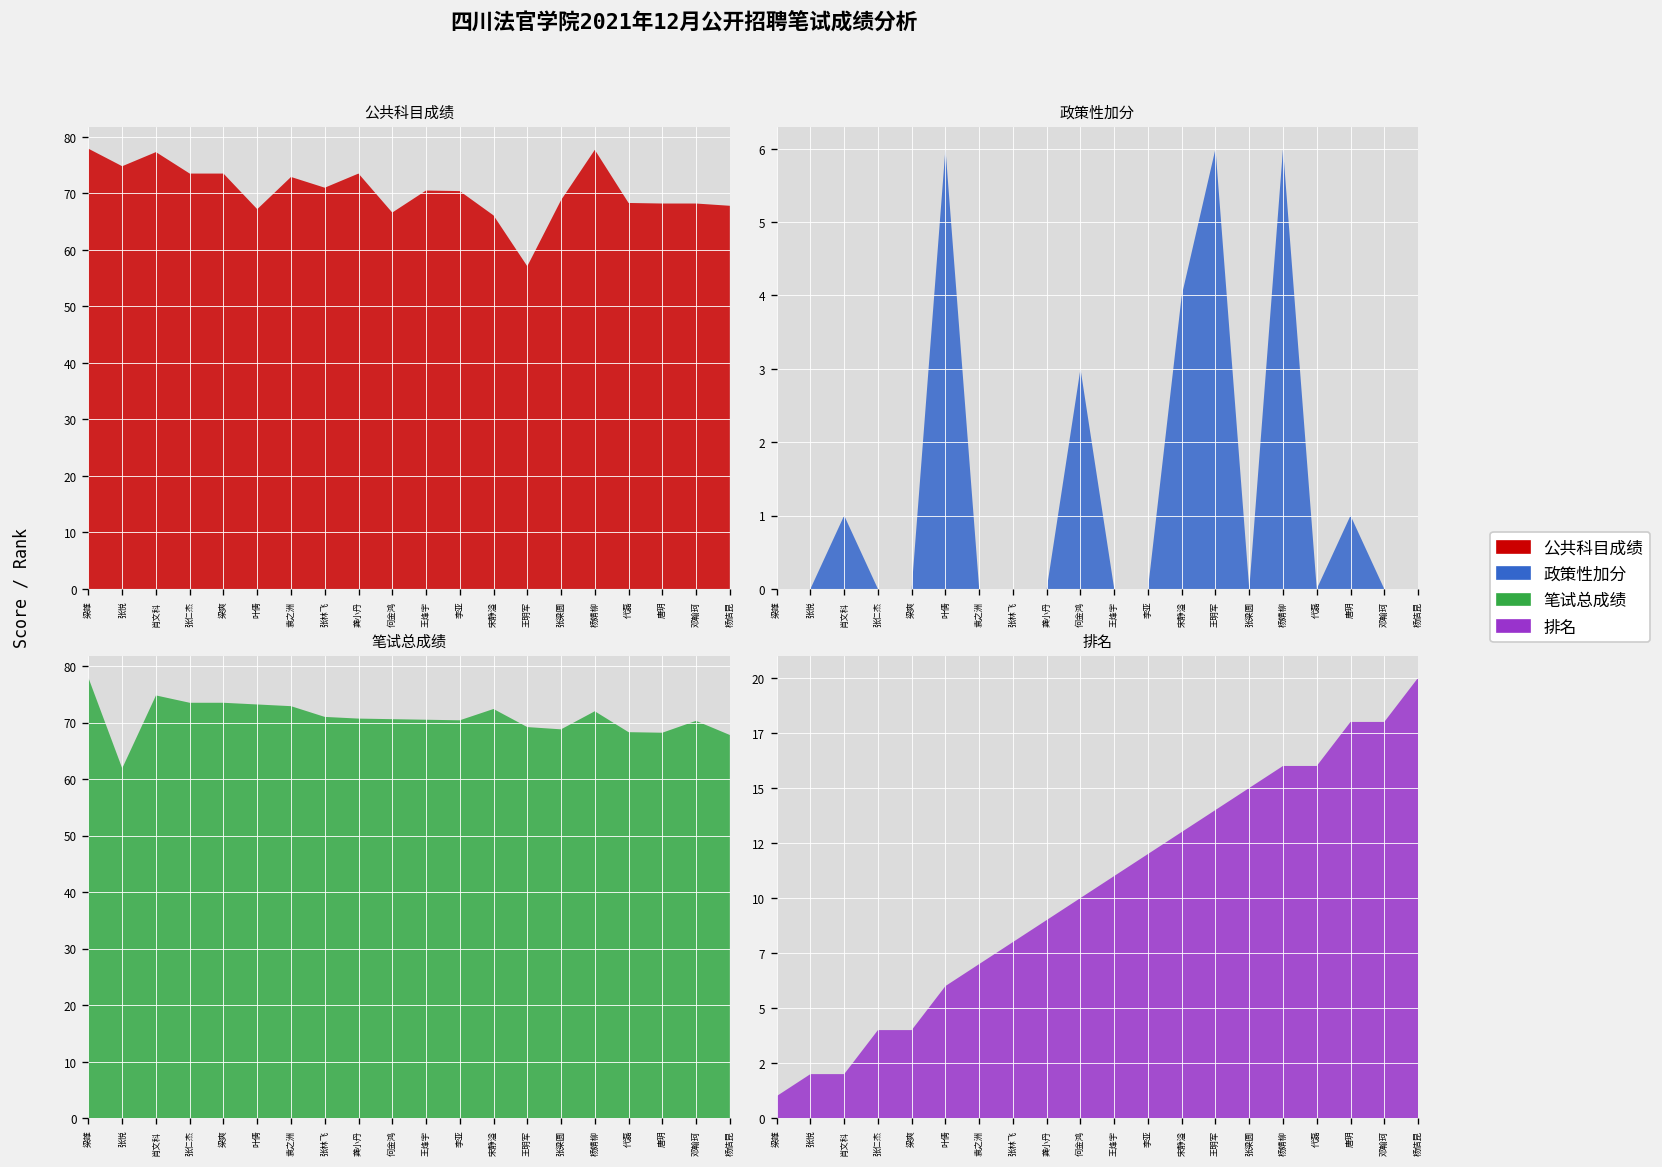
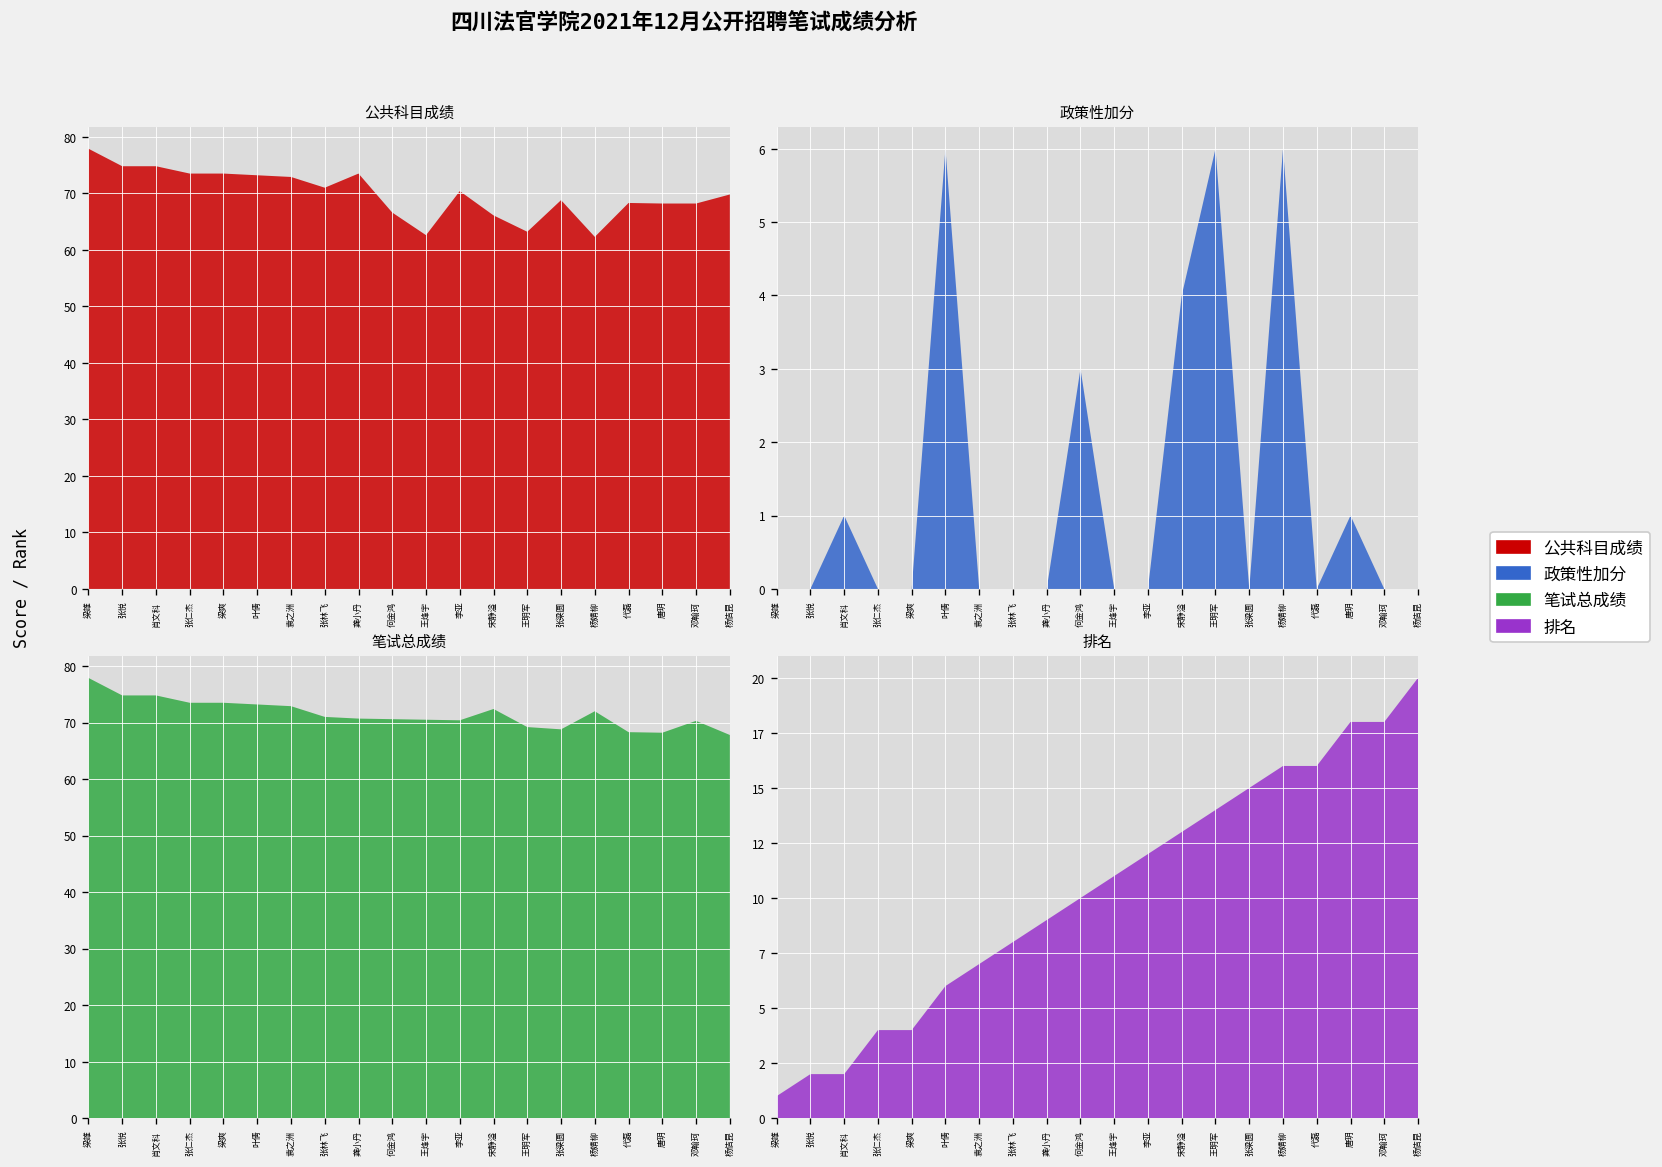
  {
    "公共科目成绩": {
      "梁雄": 78,
      "张悦": 75,
-     "肖文科": 77,
+     "肖文科": 75,
      "张仁杰": 74,
      "梁爽": 74,
-     "叶倩": 67,
+     "叶倩": 73,
      "袁之洲": 73,
      "张林飞": 71,
      "龚小丹": 74,
      "何金鸿": 67,
-     "王烽宇": 71,
+     "王烽宇": 63,
      "李亚": 70,
      "宋静溢": 66,
-     "王明军": 57,
+     "王明军": 63,
      "张梁圆": 69,
-     "杨婧柳": 78,
+     "杨婧柳": 62,
      "代磊": 68,
      "唐玥": 68,
      "邓翰珂": 68,
-     "杨佶昆": 68
+     "杨佶昆": 70
    },
    "政策性加分": {
      "梁雄": 0.0,
      "张悦": 0.0,
      "肖文科": 1.0,
      "张仁杰": 0.0,
      "梁爽": 0.0,
      "叶倩": 6.0,
      "袁之洲": 0.0,
      "张林飞": 0.0,
      "龚小丹": 0.0,
      "何金鸿": 3.0,
      "王烽宇": 0.0,
      "李亚": 0.0,
      "宋静溢": 4.0,
      "王明军": 6.0,
      "张梁圆": 0.0,
      "杨婧柳": 6.0,
      "代磊": 0.0,
      "唐玥": 1.0,
      "邓翰珂": 0.0,
      "杨佶昆": 0.0
    },
    "笔试总成绩": {
      "梁雄": 78,
-     "张悦": 62,
+     "张悦": 75,
      "肖文科": 75,
      "张仁杰": 74,
      "梁爽": 74,
      "叶倩": 73,
      "袁之洲": 73,
      "张林飞": 71,
      "龚小丹": 71,
      "何金鸿": 71,
      "王烽宇": 71,
      "李亚": 70,
      "宋静溢": 72,
      "王明军": 69,
      "张梁圆": 69,
      "杨婧柳": 72,
      "代磊": 68,
      "唐玥": 68,
      "邓翰珂": 70,
      "杨佶昆": 68
    }
  }
